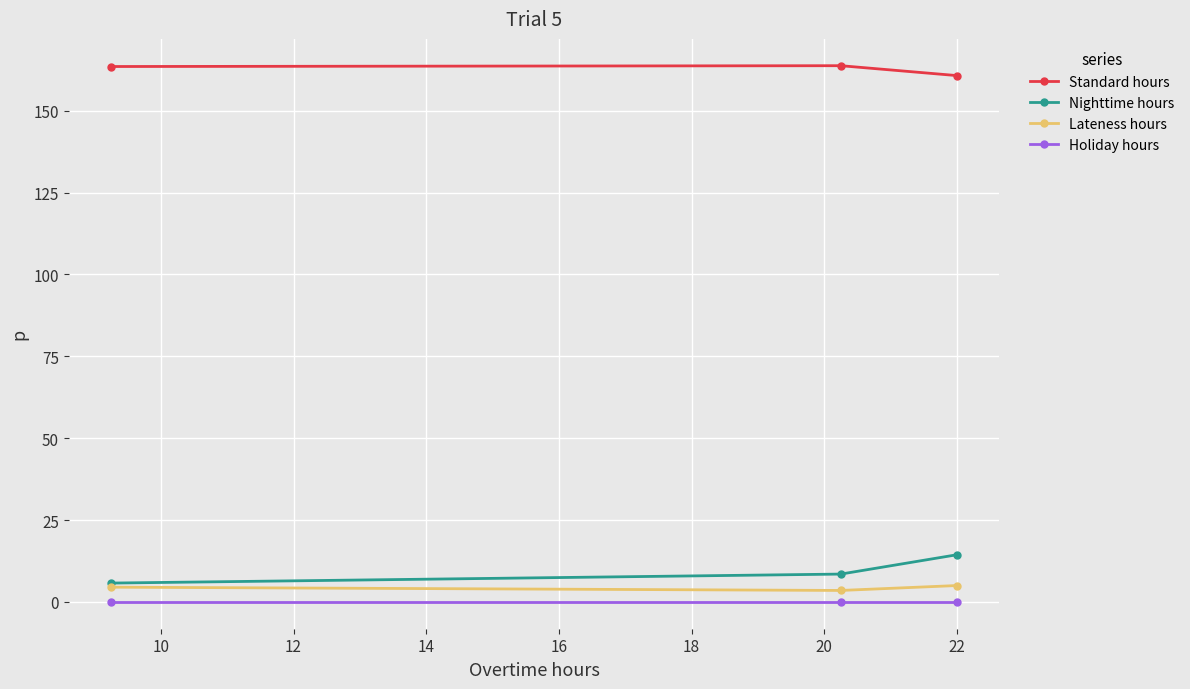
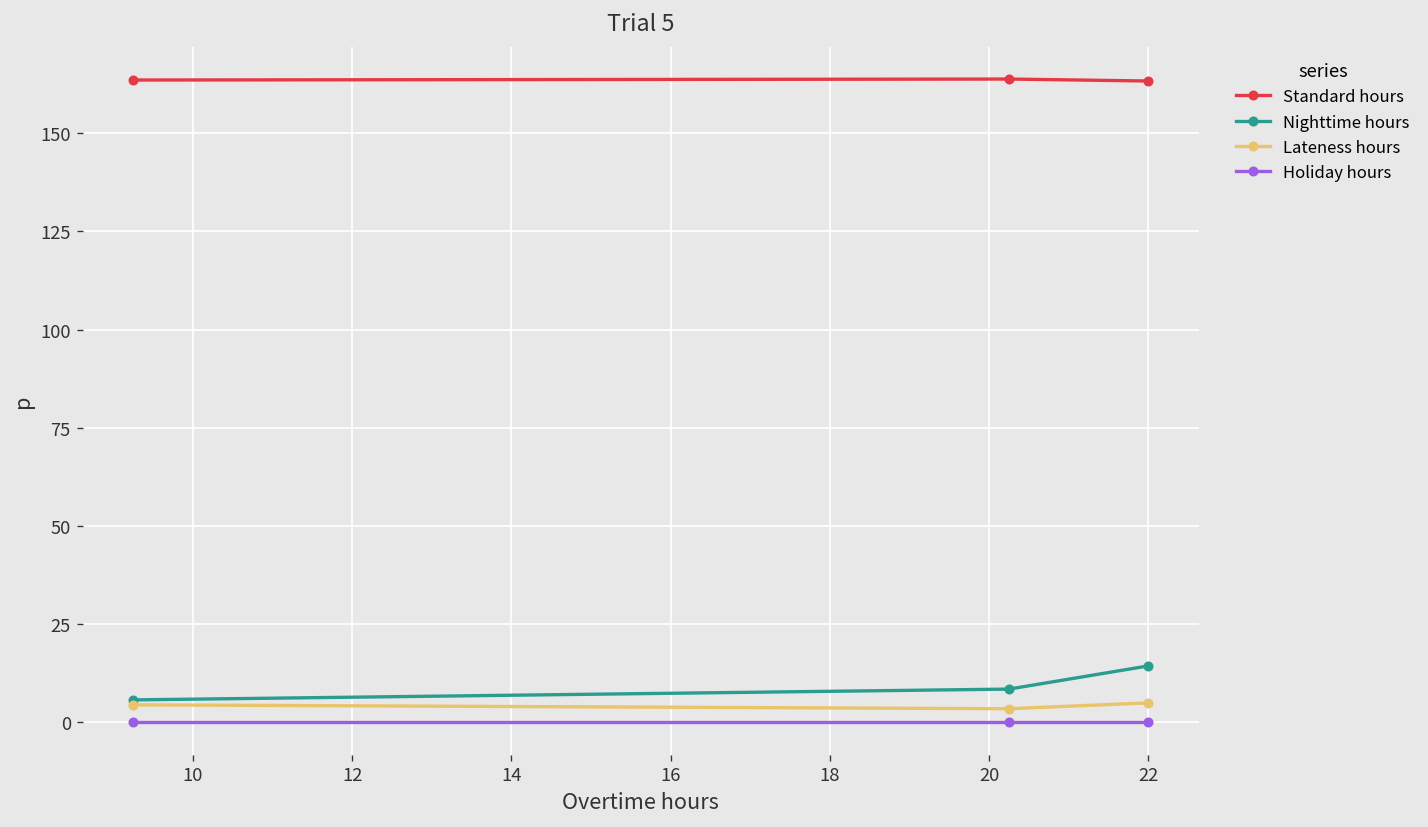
  {
    "Standard hours": {
-     "22": 161
+     "22": 163
    },
    "Nighttime hours": {
      "22": 14
    },
    "Lateness hours": {
      "22": 5
    },
    "Holiday hours": {
      "22": 0
    }
  }
